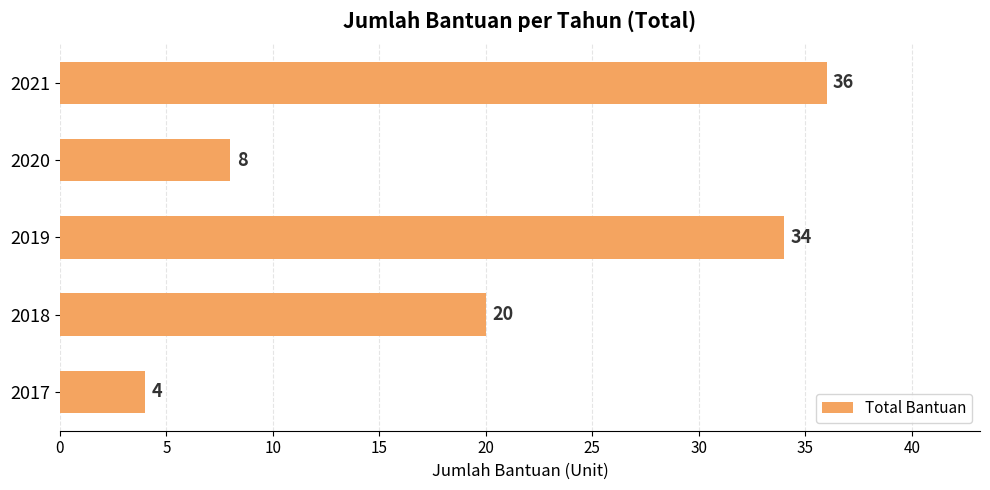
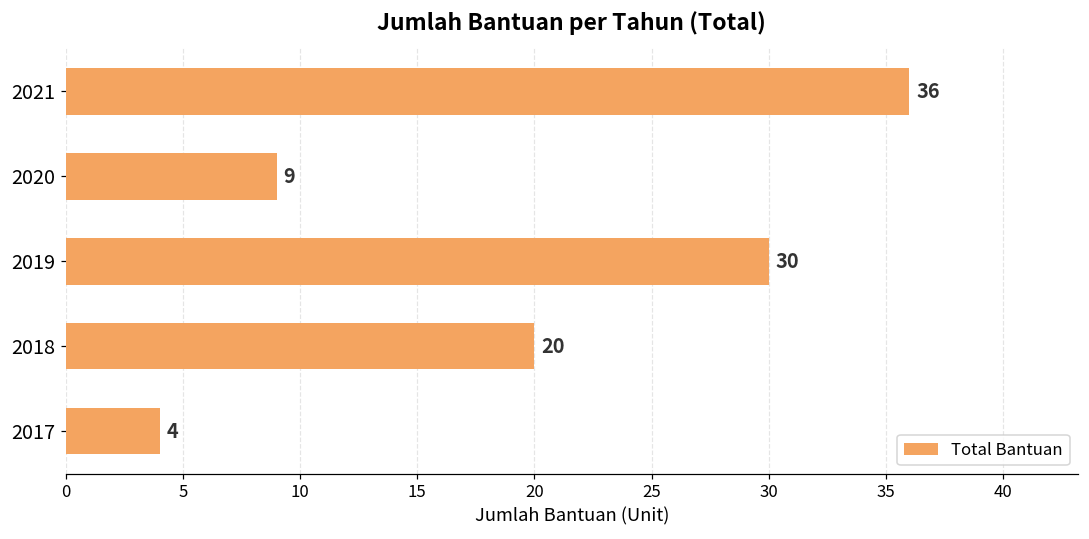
  {
    "2021": 36,
-   "2020": 8,
-   "2019": 34,
+   "2020": 9,
+   "2019": 30,
    "2018": 20,
    "2017": 4
  }
